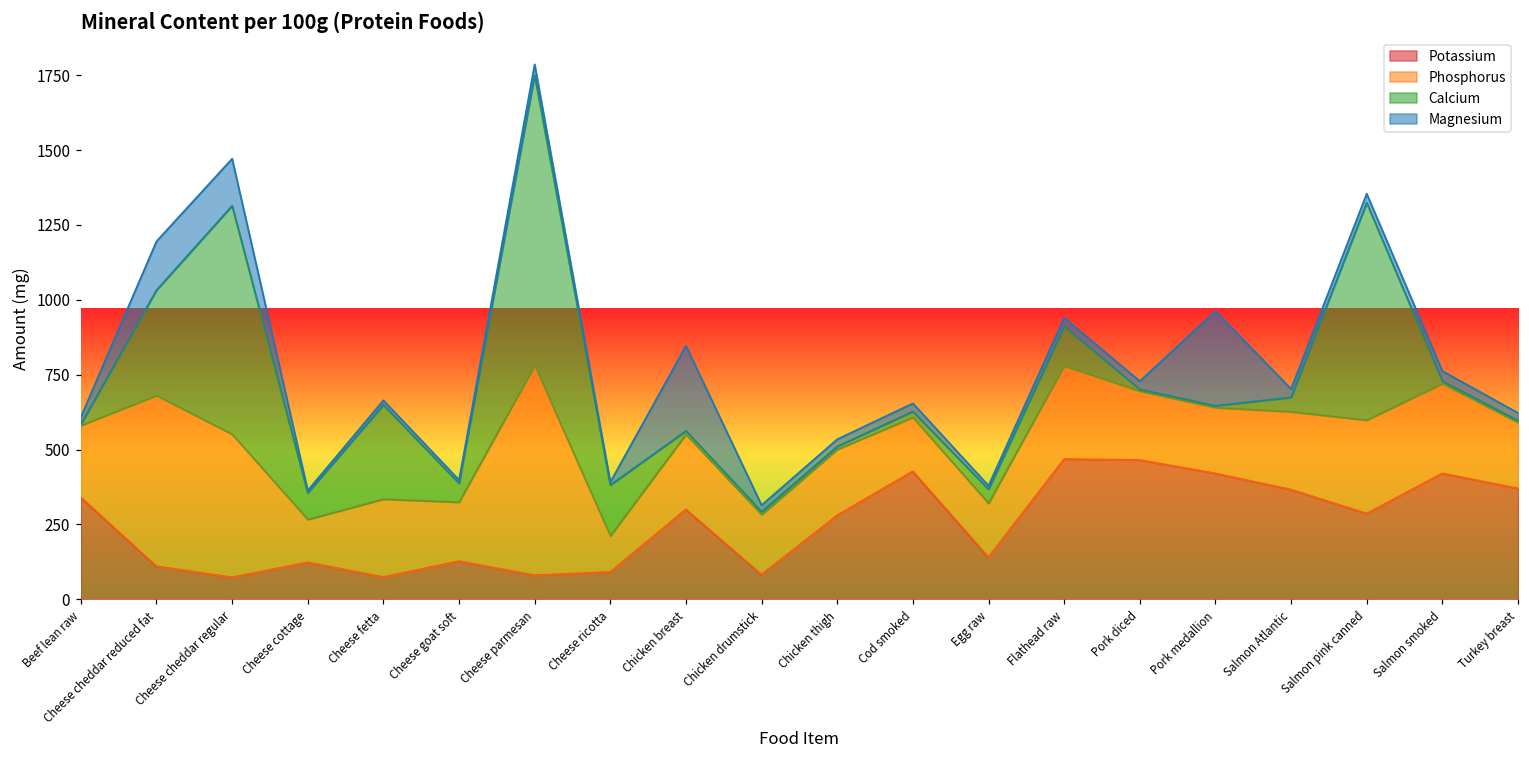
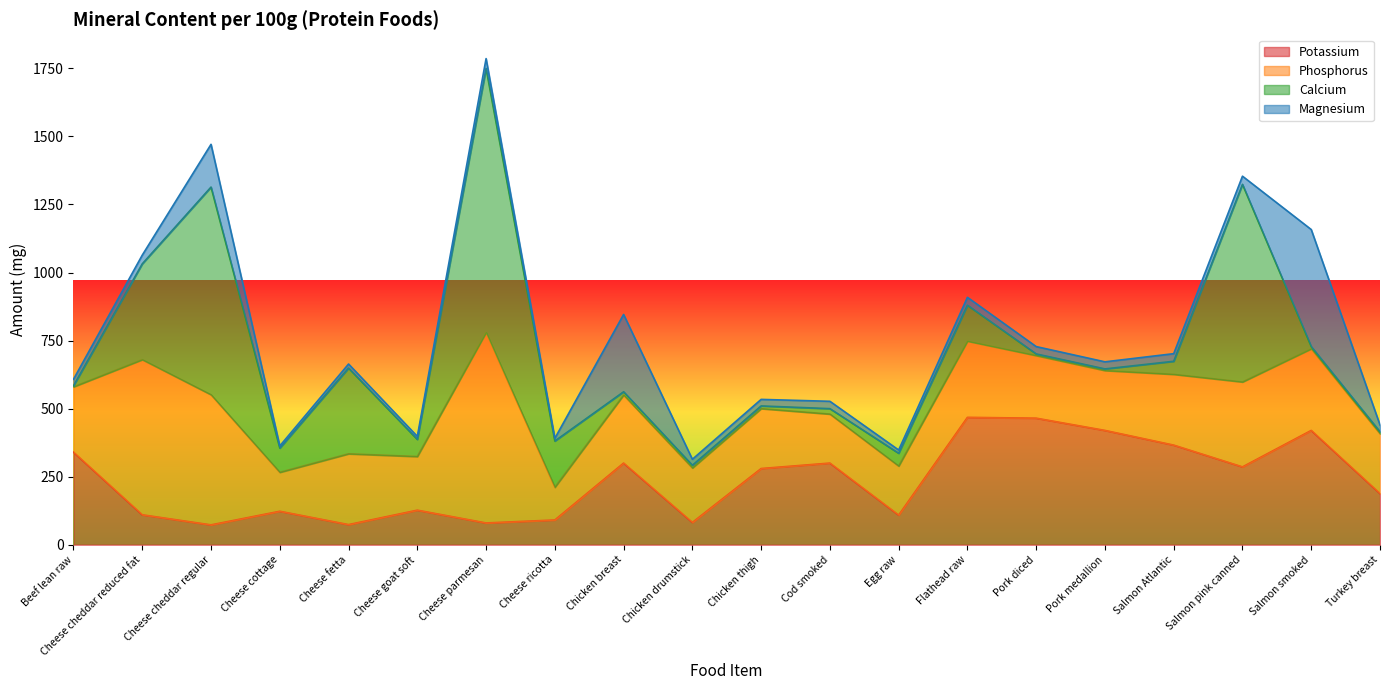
  {
    "Potassium": {
      "Beef lean raw": 340,
      "Cheese cheddar reduced fat": 110,
      "Cheese cheddar regular": 70,
      "Cheese cottage": 120,
      "Cheese fetta": 70,
      "Cheese goat soft": 130,
      "Cheese parmesan": 80,
      "Cheese ricotta": 90,
      "Chicken breast": 300,
      "Chicken drumstick": 80,
      "Chicken thigh": 280,
-     "Cod smoked": 430,
-     "Egg raw": 140,
+     "Cod smoked": 300,
+     "Egg raw": 110,
      "Flathead raw": 470,
      "Pork diced": 470,
      "Pork medallion": 420,
      "Salmon Atlantic": 370,
      "Salmon pink canned": 290,
      "Salmon smoked": 420,
-     "Turkey breast": 370
+     "Turkey breast": 190
    },
    "Phosphorus": {
      "Cheese cheddar reduced fat": 570,
      "Cheese cheddar regular": 480,
      "Cheese cottage": 140,
      "Cheese fetta": 260,
      "Cheese goat soft": 200,
      "Cheese parmesan": 700,
      "Cheese ricotta": 120,
      "Chicken breast": 250,
      "Chicken drumstick": 200,
      "Chicken thigh": 220,
      "Cod smoked": 180,
      "Egg raw": 180,
-     "Flathead raw": 310,
+     "Flathead raw": 280,
      "Salmon Atlantic": 260,
      "Salmon pink canned": 310
    },
    "Calcium": {
      "Cheese cheddar reduced fat": 350,
      "Cheese cheddar regular": 760,
      "Cheese fetta": 320,
      "Cheese goat soft": 60,
      "Cheese parmesan": 970,
      "Cheese ricotta": 170,
      "Chicken breast": 10,
      "Chicken drumstick": 10,
      "Chicken thigh": 10,
      "Cod smoked": 20,
      "Egg raw": 50,
      "Flathead raw": 130,
      "Salmon Atlantic": 50,
      "Salmon pink canned": 730
    },
    "Magnesium": {
      "Beef lean raw": 20,
-     "Cheese cheddar reduced fat": 160,
+     "Cheese cheddar reduced fat": 30,
      "Cheese cheddar regular": 160,
      "Cheese fetta": 20,
      "Cheese goat soft": 10,
      "Cheese parmesan": 40,
      "Cheese ricotta": 10,
      "Chicken breast": 280,
      "Chicken drumstick": 20,
      "Chicken thigh": 20,
      "Cod smoked": 30,
      "Egg raw": 10,
      "Flathead raw": 30,
      "Pork diced": 30,
-     "Pork medallion": 320,
+     "Pork medallion": 30,
      "Salmon Atlantic": 30,
      "Salmon pink canned": 30,
-     "Salmon smoked": 30,
+     "Salmon smoked": 430,
      "Turkey breast": 30
    }
  }
